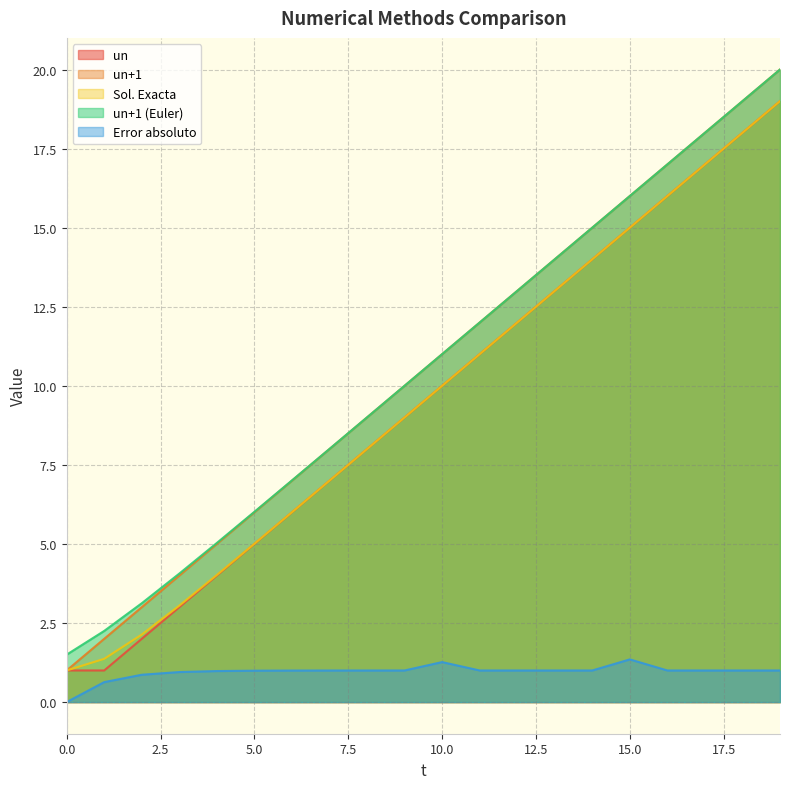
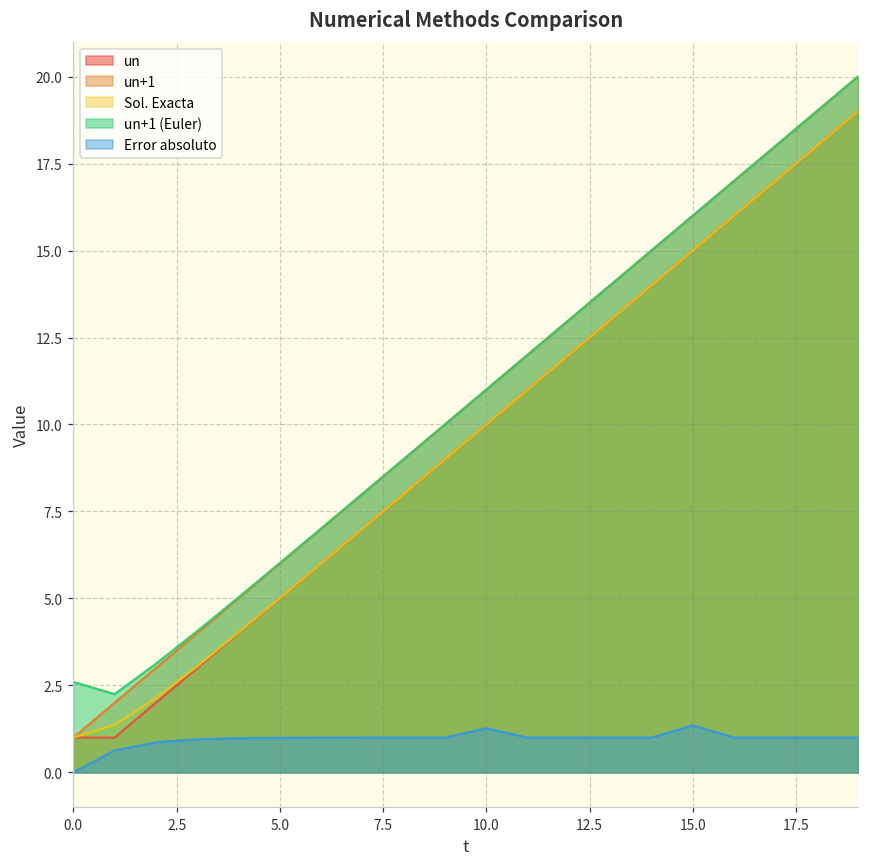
  {
    "un+1 (Euler)": {
-     "0.0": 1.5
+     "0.0": 2.6
    },
    "Error absoluto": {
      "0.0": 0.0,
      "5.0": 1.0,
      "10.0": 1.3,
      "15.0": 1.4
    }
  }
